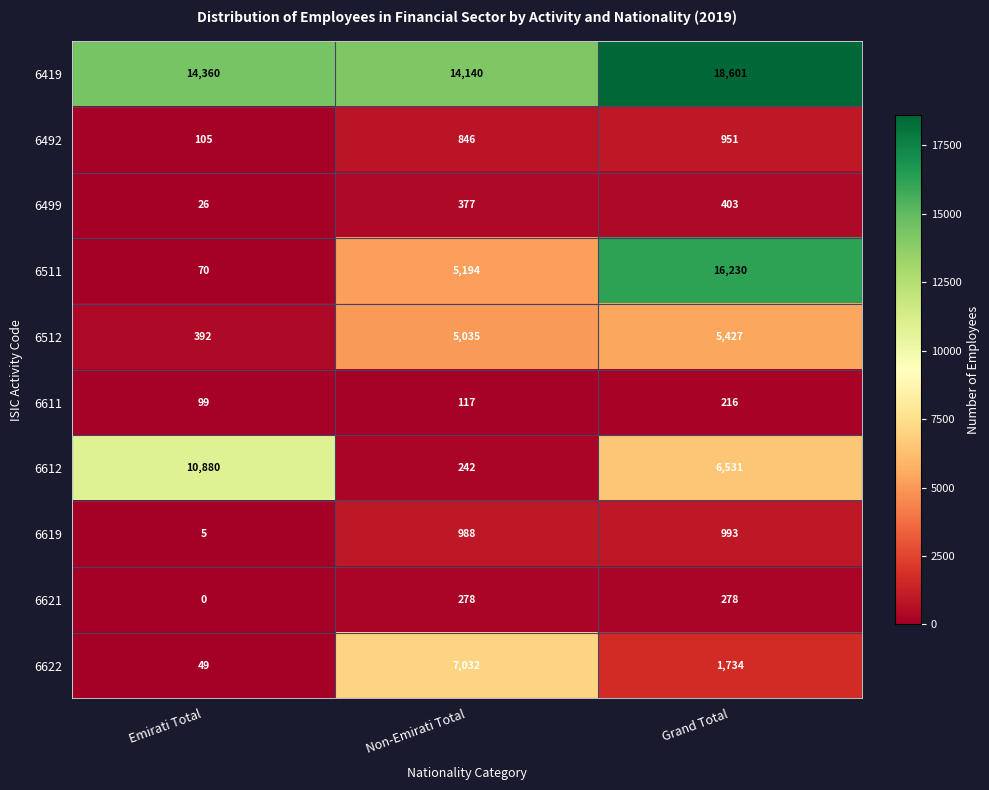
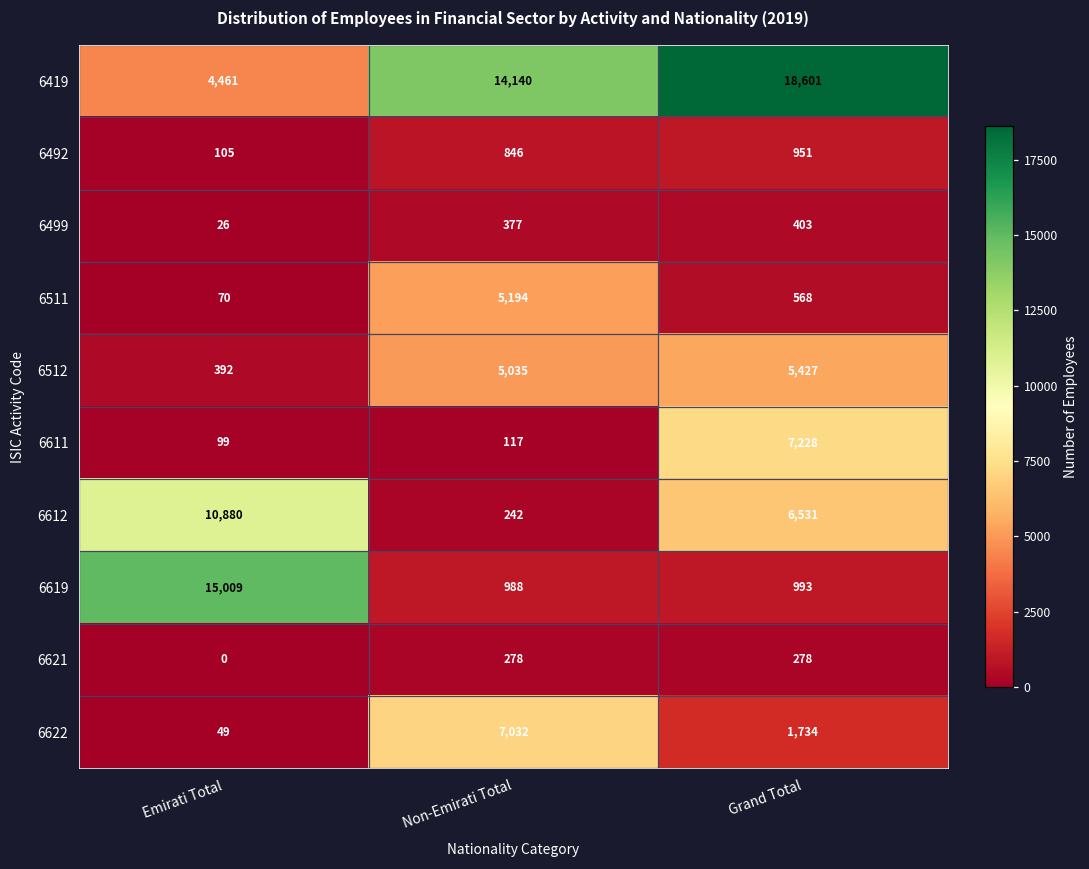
  {
    "6419": {
-     "Emirati Total": "14,360",
+     "Emirati Total": "4,461",
      "Non-Emirati Total": "14,140",
      "Grand Total": "18,601"
    },
    "6492": {
      "Emirati Total": "105",
      "Non-Emirati Total": "846",
      "Grand Total": "951"
    },
    "6499": {
      "Emirati Total": "26",
      "Non-Emirati Total": "377",
      "Grand Total": "403"
    },
    "6511": {
      "Emirati Total": "70",
      "Non-Emirati Total": "5,194",
-     "Grand Total": "16,230"
+     "Grand Total": "568"
    },
    "6512": {
      "Emirati Total": "392",
      "Non-Emirati Total": "5,035",
      "Grand Total": "5,427"
    },
    "6611": {
      "Emirati Total": "99",
      "Non-Emirati Total": "117",
-     "Grand Total": "216"
+     "Grand Total": "7,228"
    },
    "6612": {
      "Emirati Total": "10,880",
      "Non-Emirati Total": "242",
      "Grand Total": "6,531"
    },
    "6619": {
-     "Emirati Total": "5",
+     "Emirati Total": "15,009",
      "Non-Emirati Total": "988",
      "Grand Total": "993"
    },
    "6621": {
      "Emirati Total": "0",
      "Non-Emirati Total": "278",
      "Grand Total": "278"
    },
    "6622": {
      "Emirati Total": "49",
      "Non-Emirati Total": "7,032",
      "Grand Total": "1,734"
    }
  }
